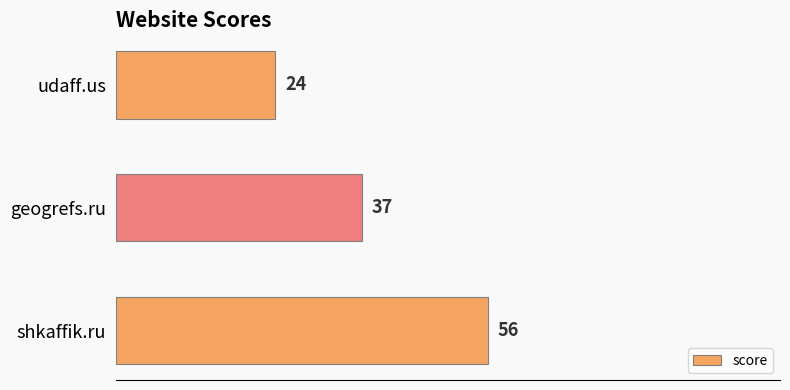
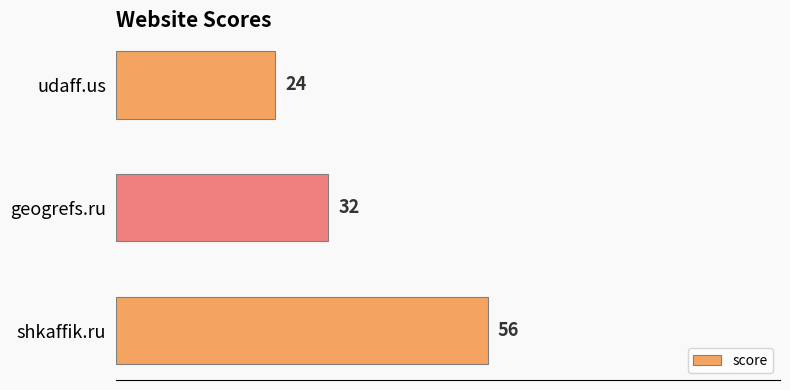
  {
    "udaff.us": 24,
-   "geogrefs.ru": 37,
+   "geogrefs.ru": 32,
    "shkaffik.ru": 56
  }
